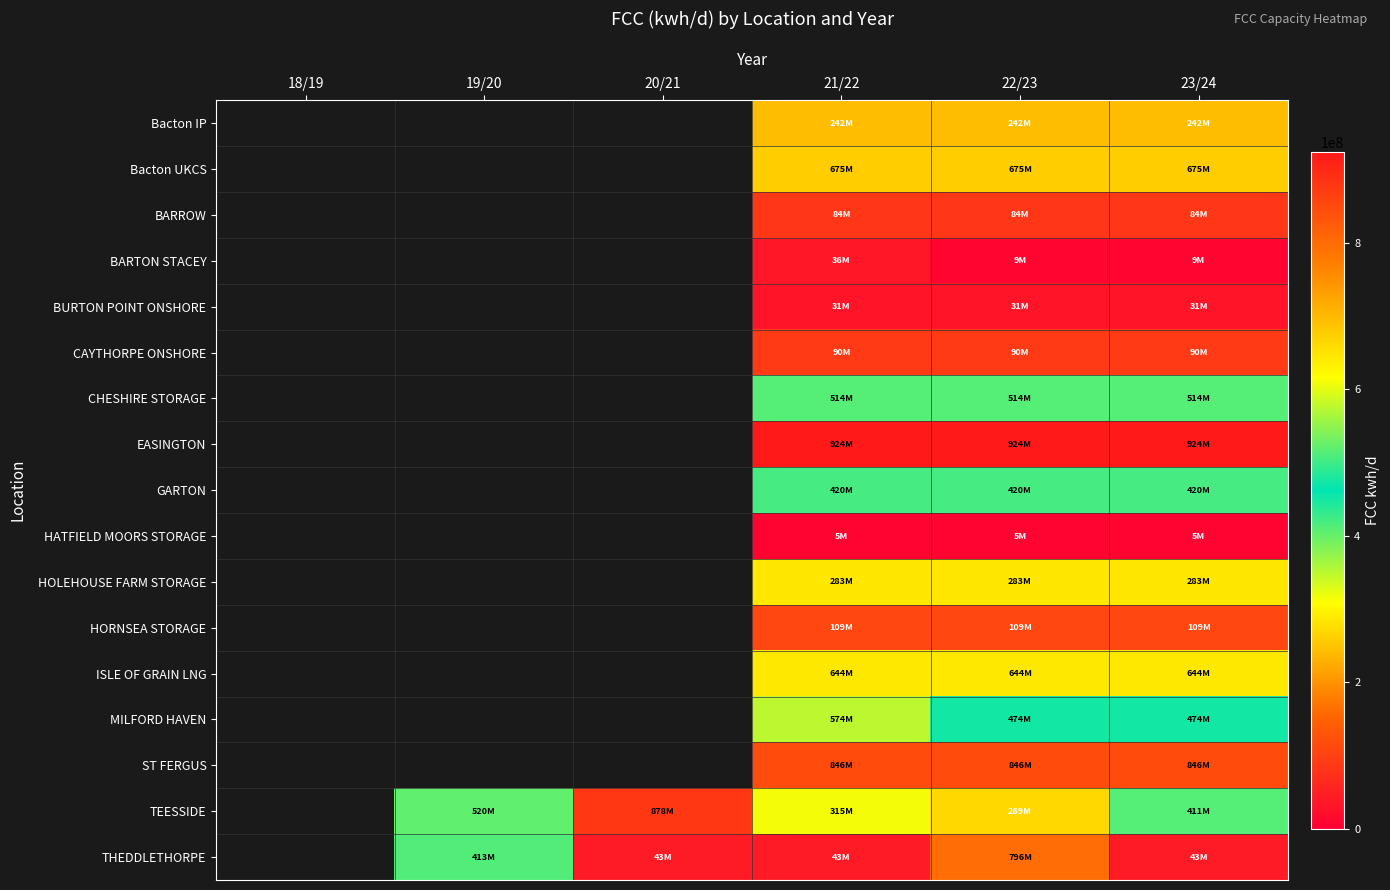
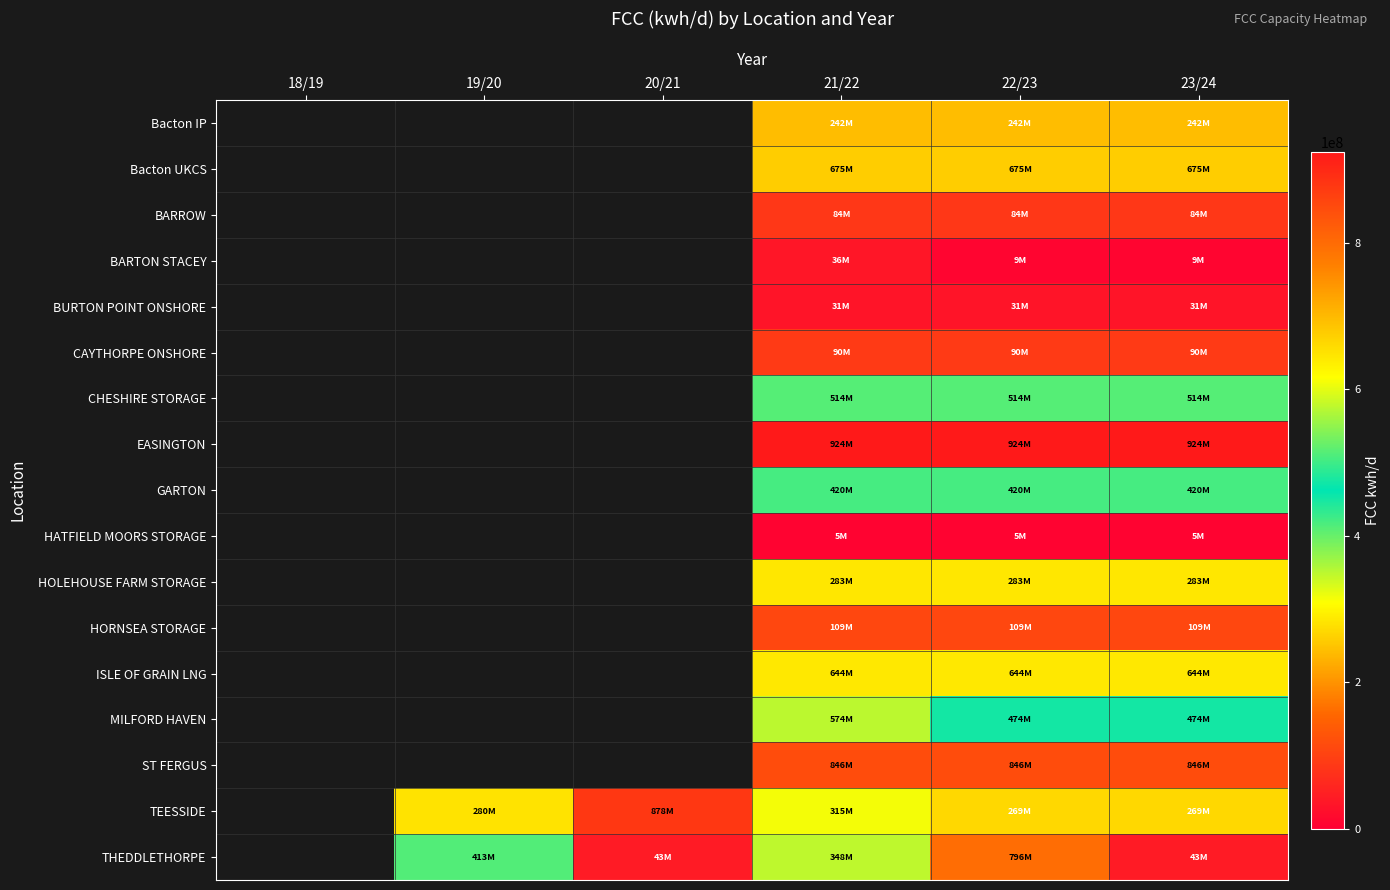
  {
    "Bacton IP": {
      "21/22": "242M",
      "22/23": "242M",
      "23/24": "242M"
    },
    "Bacton UKCS": {
      "21/22": "675M",
      "22/23": "675M",
      "23/24": "675M"
    },
    "BARROW": {
      "21/22": "84M",
      "22/23": "84M",
      "23/24": "84M"
    },
    "BARTON STACEY": {
      "21/22": "36M",
      "22/23": "9M",
      "23/24": "9M"
    },
    "BURTON POINT ONSHORE": {
      "21/22": "31M",
      "22/23": "31M",
      "23/24": "31M"
    },
    "CAYTHORPE ONSHORE": {
      "21/22": "90M",
      "22/23": "90M",
      "23/24": "90M"
    },
    "CHESHIRE STORAGE": {
      "21/22": "514M",
      "22/23": "514M",
      "23/24": "514M"
    },
    "EASINGTON": {
      "21/22": "924M",
      "22/23": "924M",
      "23/24": "924M"
    },
    "GARTON": {
      "21/22": "420M",
      "22/23": "420M",
      "23/24": "420M"
    },
    "HATFIELD MOORS STORAGE": {
      "21/22": "5M",
      "22/23": "5M",
      "23/24": "5M"
    },
    "HOLEHOUSE FARM STORAGE": {
      "21/22": "283M",
      "22/23": "283M",
      "23/24": "283M"
    },
    "HORNSEA STORAGE": {
      "21/22": "109M",
      "22/23": "109M",
      "23/24": "109M"
    },
    "ISLE OF GRAIN LNG": {
      "21/22": "644M",
      "22/23": "644M",
      "23/24": "644M"
    },
    "MILFORD HAVEN": {
      "21/22": "574M",
      "22/23": "474M",
      "23/24": "474M"
    },
    "ST FERGUS": {
      "21/22": "846M",
      "22/23": "846M",
      "23/24": "846M"
    },
    "TEESSIDE": {
-     "19/20": "520M",
+     "19/20": "280M",
      "20/21": "878M",
      "21/22": "315M",
      "22/23": "269M",
-     "23/24": "411M"
+     "23/24": "269M"
    },
    "THEDDLETHORPE": {
      "19/20": "413M",
      "20/21": "43M",
-     "21/22": "43M",
+     "21/22": "348M",
      "22/23": "796M",
      "23/24": "43M"
    }
  }
